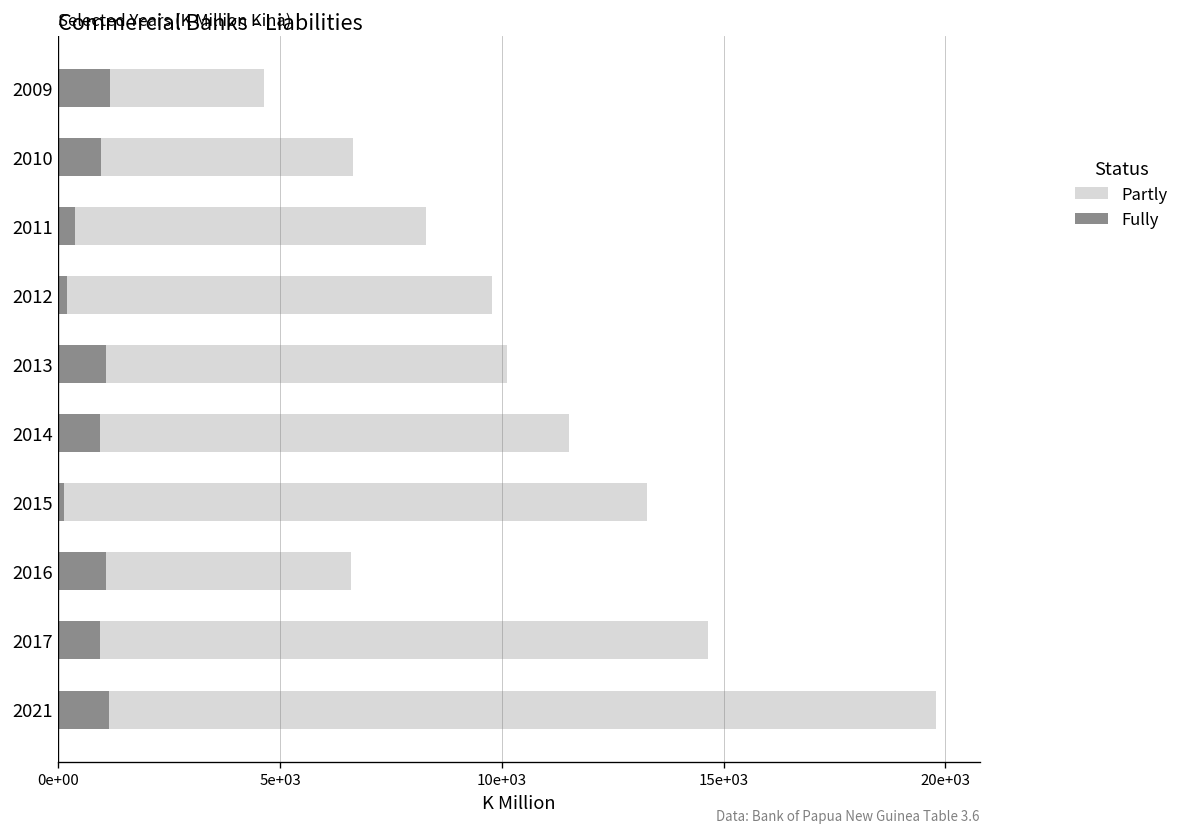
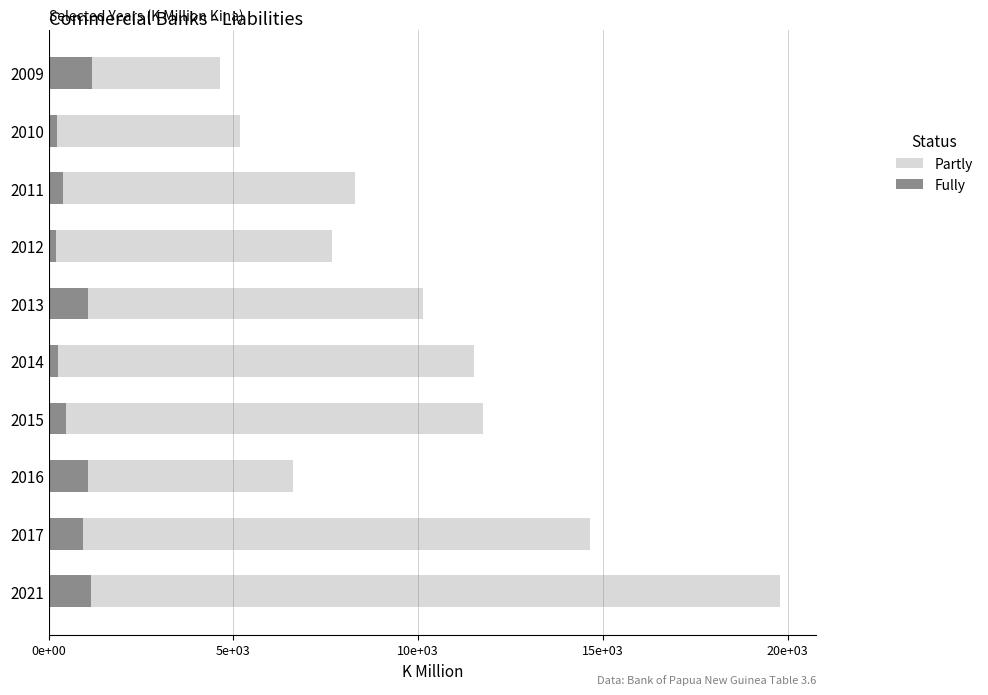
  {
    "Partly": {
      "2009": 4600,
-     "2010": 6600,
+     "2010": 5200,
      "2011": 8300,
-     "2012": 9800,
+     "2012": 7700,
      "2013": 10100,
      "2014": 11500,
-     "2015": 13300,
+     "2015": 11800,
      "2016": 6600,
      "2017": 14700,
      "2021": 19800
    },
    "Fully": {
-     "2010": 1000,
-     "2014": 900,
-     "2015": 100
+     "2010": 200,
+     "2014": 300,
+     "2015": 500
    }
  }
